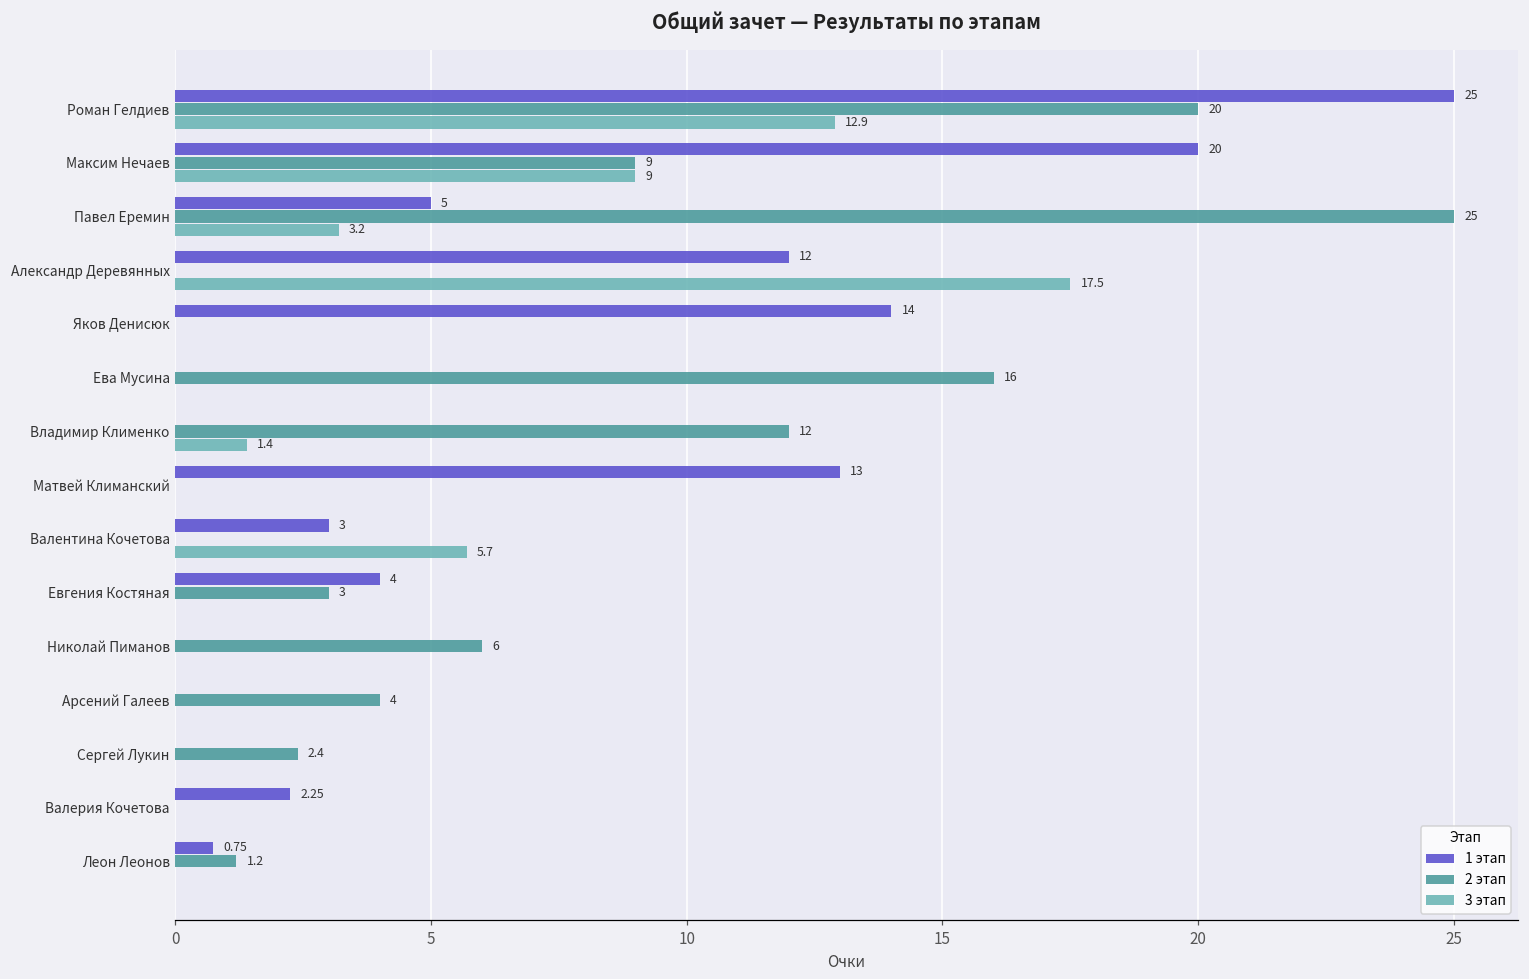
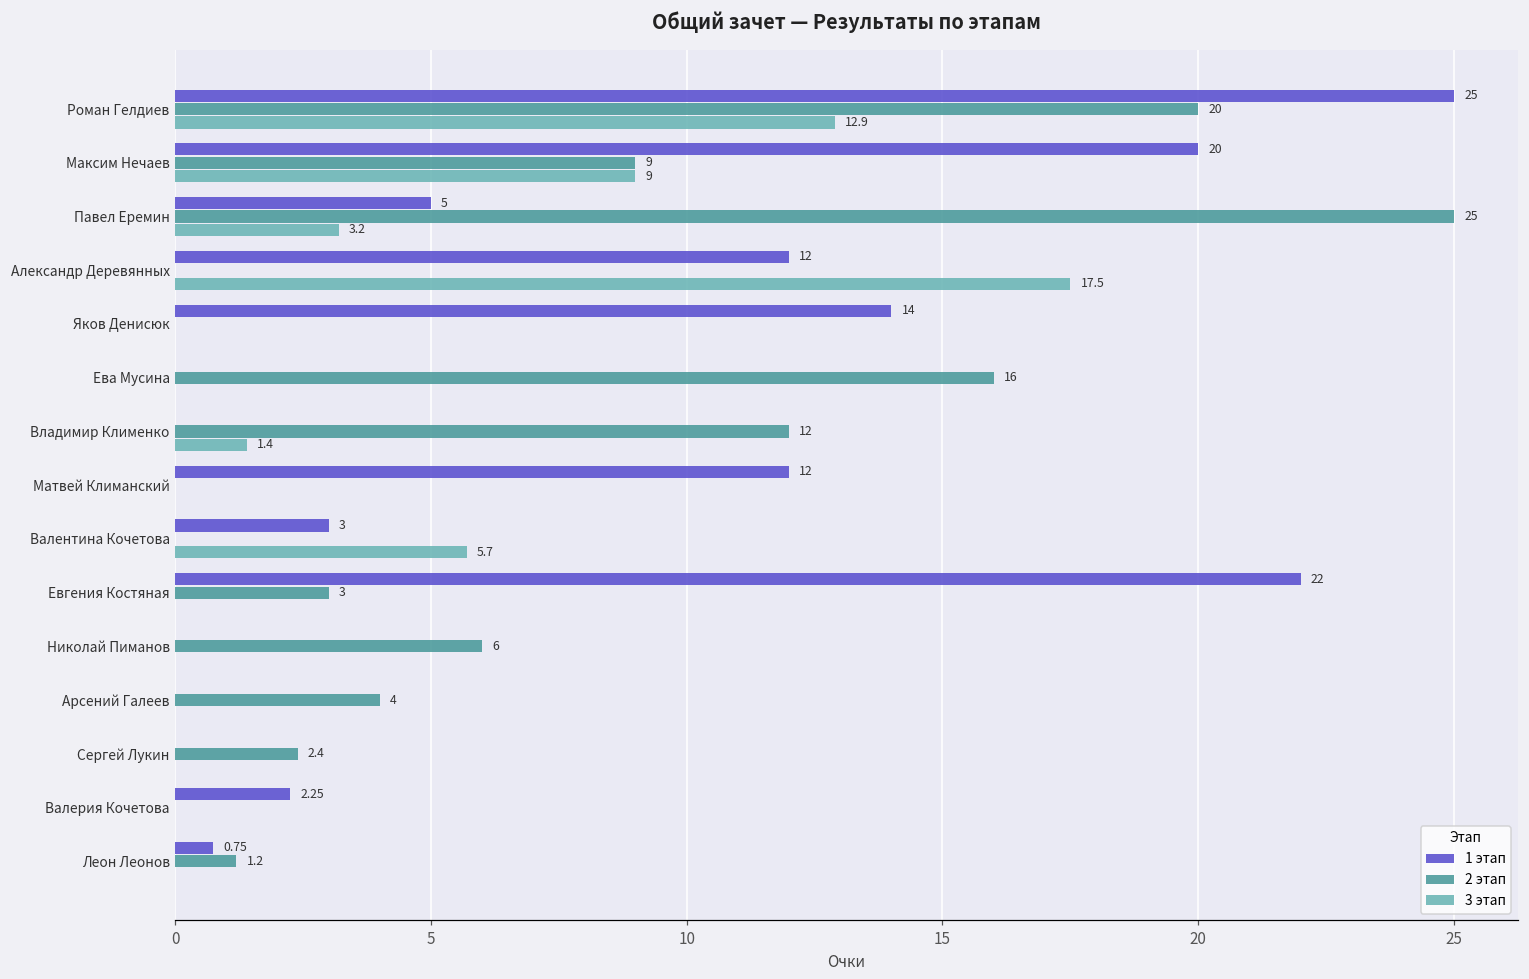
  {
    "1 этап": {
      "Роман Гелдиев": 25,
      "Максим Нечаев": 20,
      "Павел Еремин": 5,
      "Александр Деревянных": 12,
      "Яков Денисюк": 14,
-     "Матвей Климанский": 13,
+     "Матвей Климанский": 12,
      "Валентина Кочетова": 3,
-     "Евгения Костяная": 4,
+     "Евгения Костяная": 22,
      "Валерия Кочетова": 2.25,
      "Леон Леонов": 0.75
    }
  }
